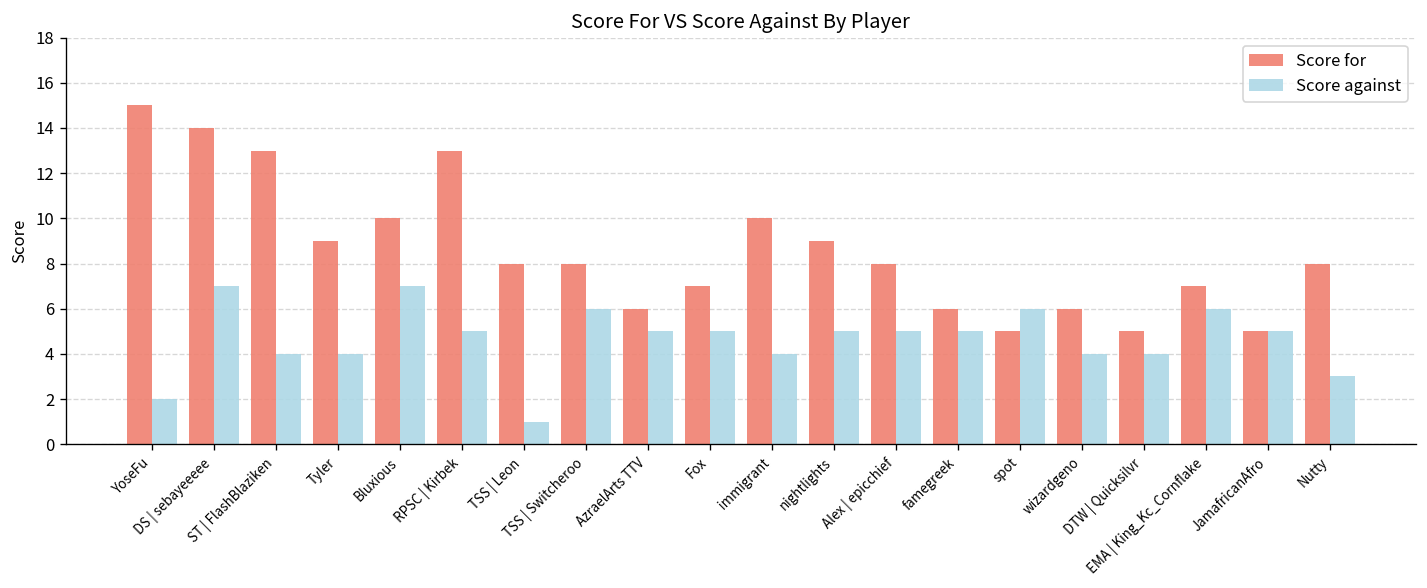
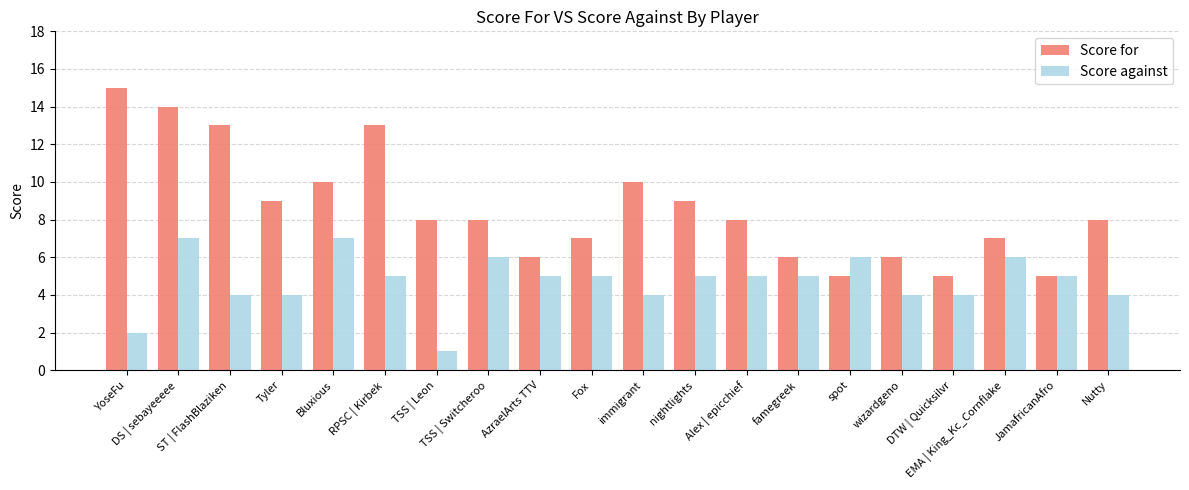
  {
    "Score for": {
      "YoseFu": 15,
      "DS | sebayeeeee": 14,
      "ST | FlashBlaziken": 13,
      "Tyler": 9,
      "Bluxious": 10,
      "RPSC | Kirbek": 13,
      "TSS | Leon": 8,
      "TSS | Switcheroo": 8,
      "AzraelArts TTV": 6,
      "Fox": 7,
      "immigrant": 10,
      "nightlights": 9,
      "Alex | epicchief": 8,
      "famegreek": 6,
      "spot": 5,
      "wizardgeno": 6,
      "DTW | Quicksilvr": 5,
      "EMA | King_Kc_Cornflake": 7,
      "JamafricanAfro": 5,
      "Nutty": 8
    },
    "Score against": {
      "YoseFu": 2,
      "DS | sebayeeeee": 7,
      "ST | FlashBlaziken": 4,
      "Tyler": 4,
      "Bluxious": 7,
      "RPSC | Kirbek": 5,
      "TSS | Leon": 1,
      "TSS | Switcheroo": 6,
      "AzraelArts TTV": 5,
      "Fox": 5,
      "immigrant": 4,
      "nightlights": 5,
      "Alex | epicchief": 5,
      "famegreek": 5,
      "spot": 6,
      "wizardgeno": 4,
      "DTW | Quicksilvr": 4,
      "EMA | King_Kc_Cornflake": 6,
      "JamafricanAfro": 5,
-     "Nutty": 3
+     "Nutty": 4
    }
  }
